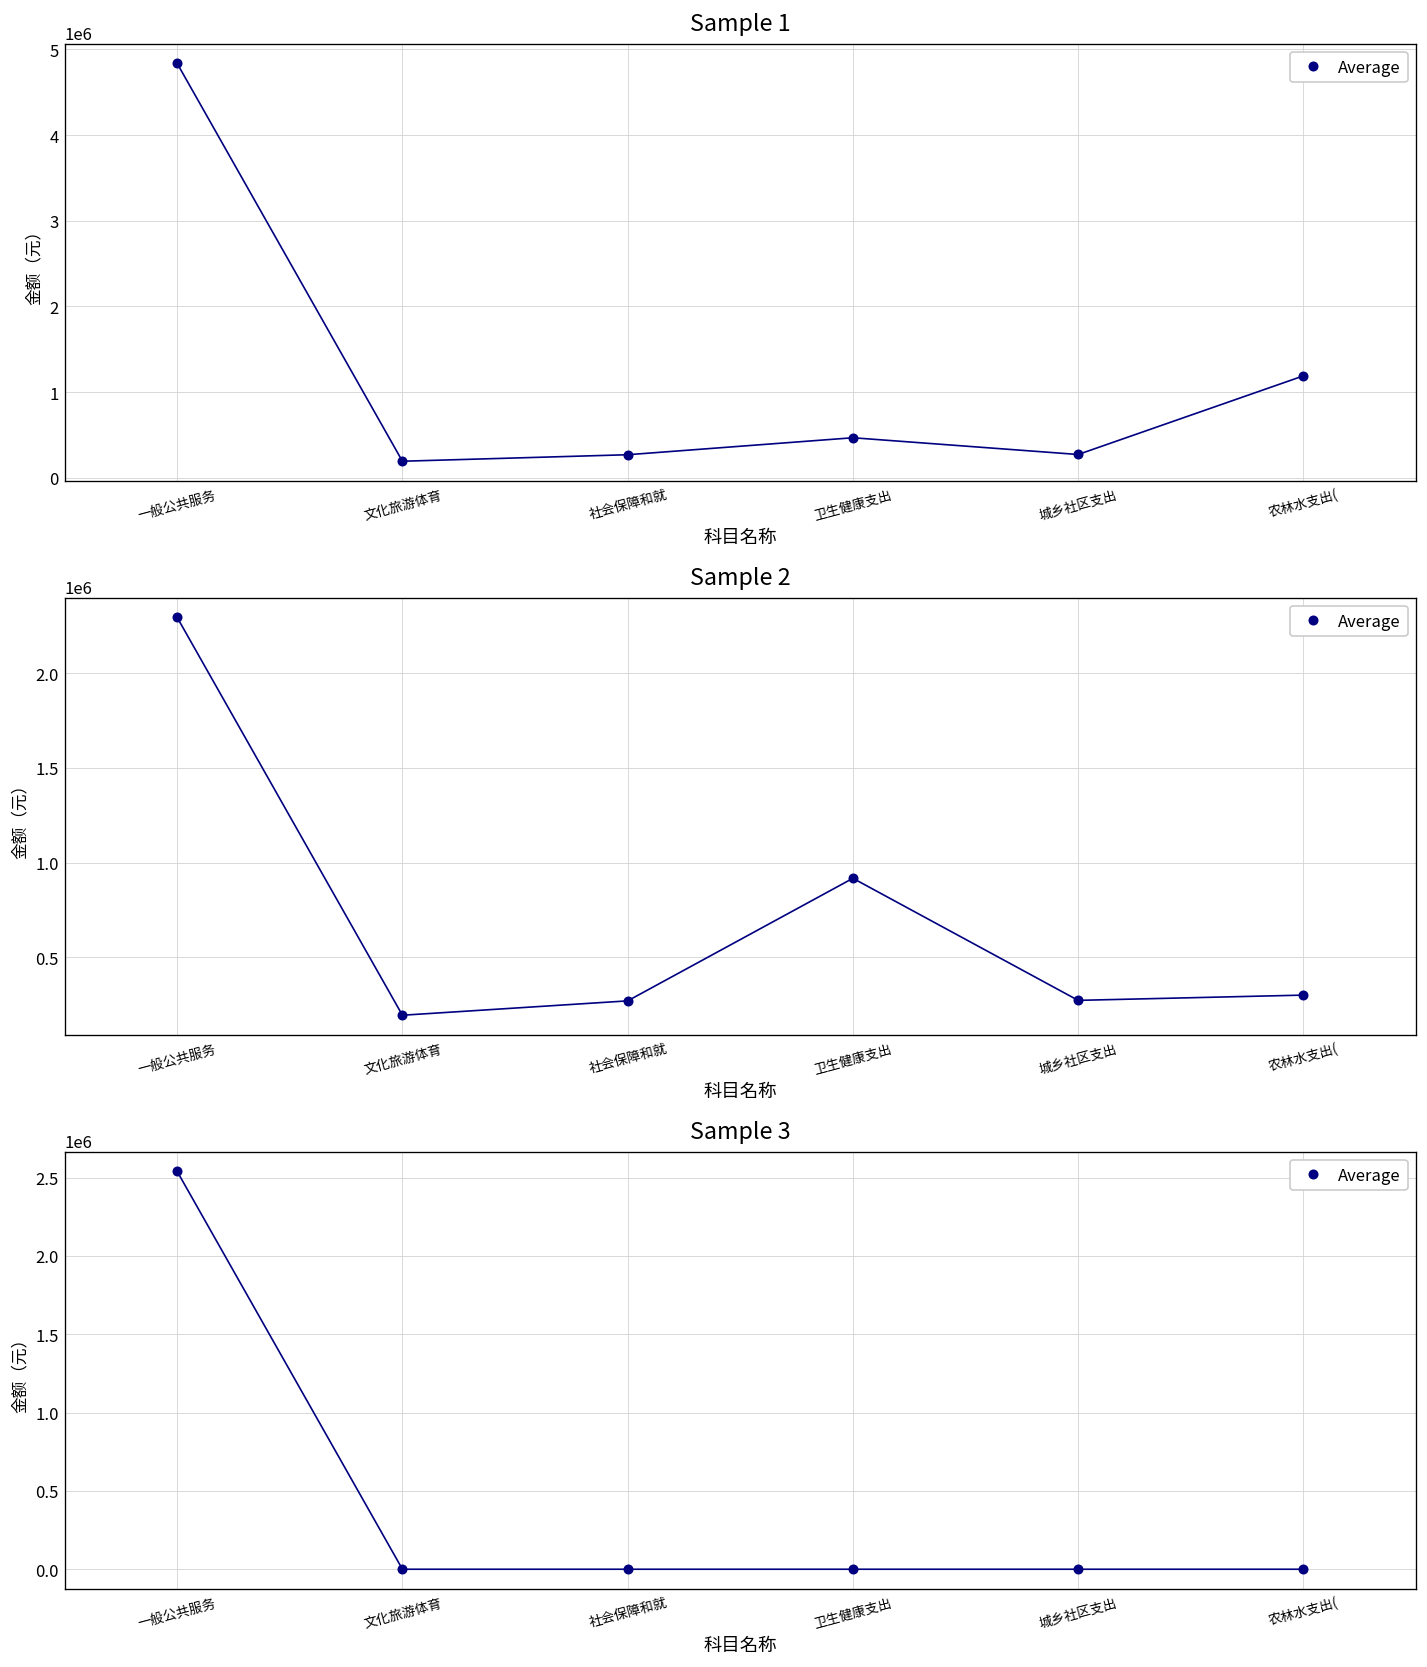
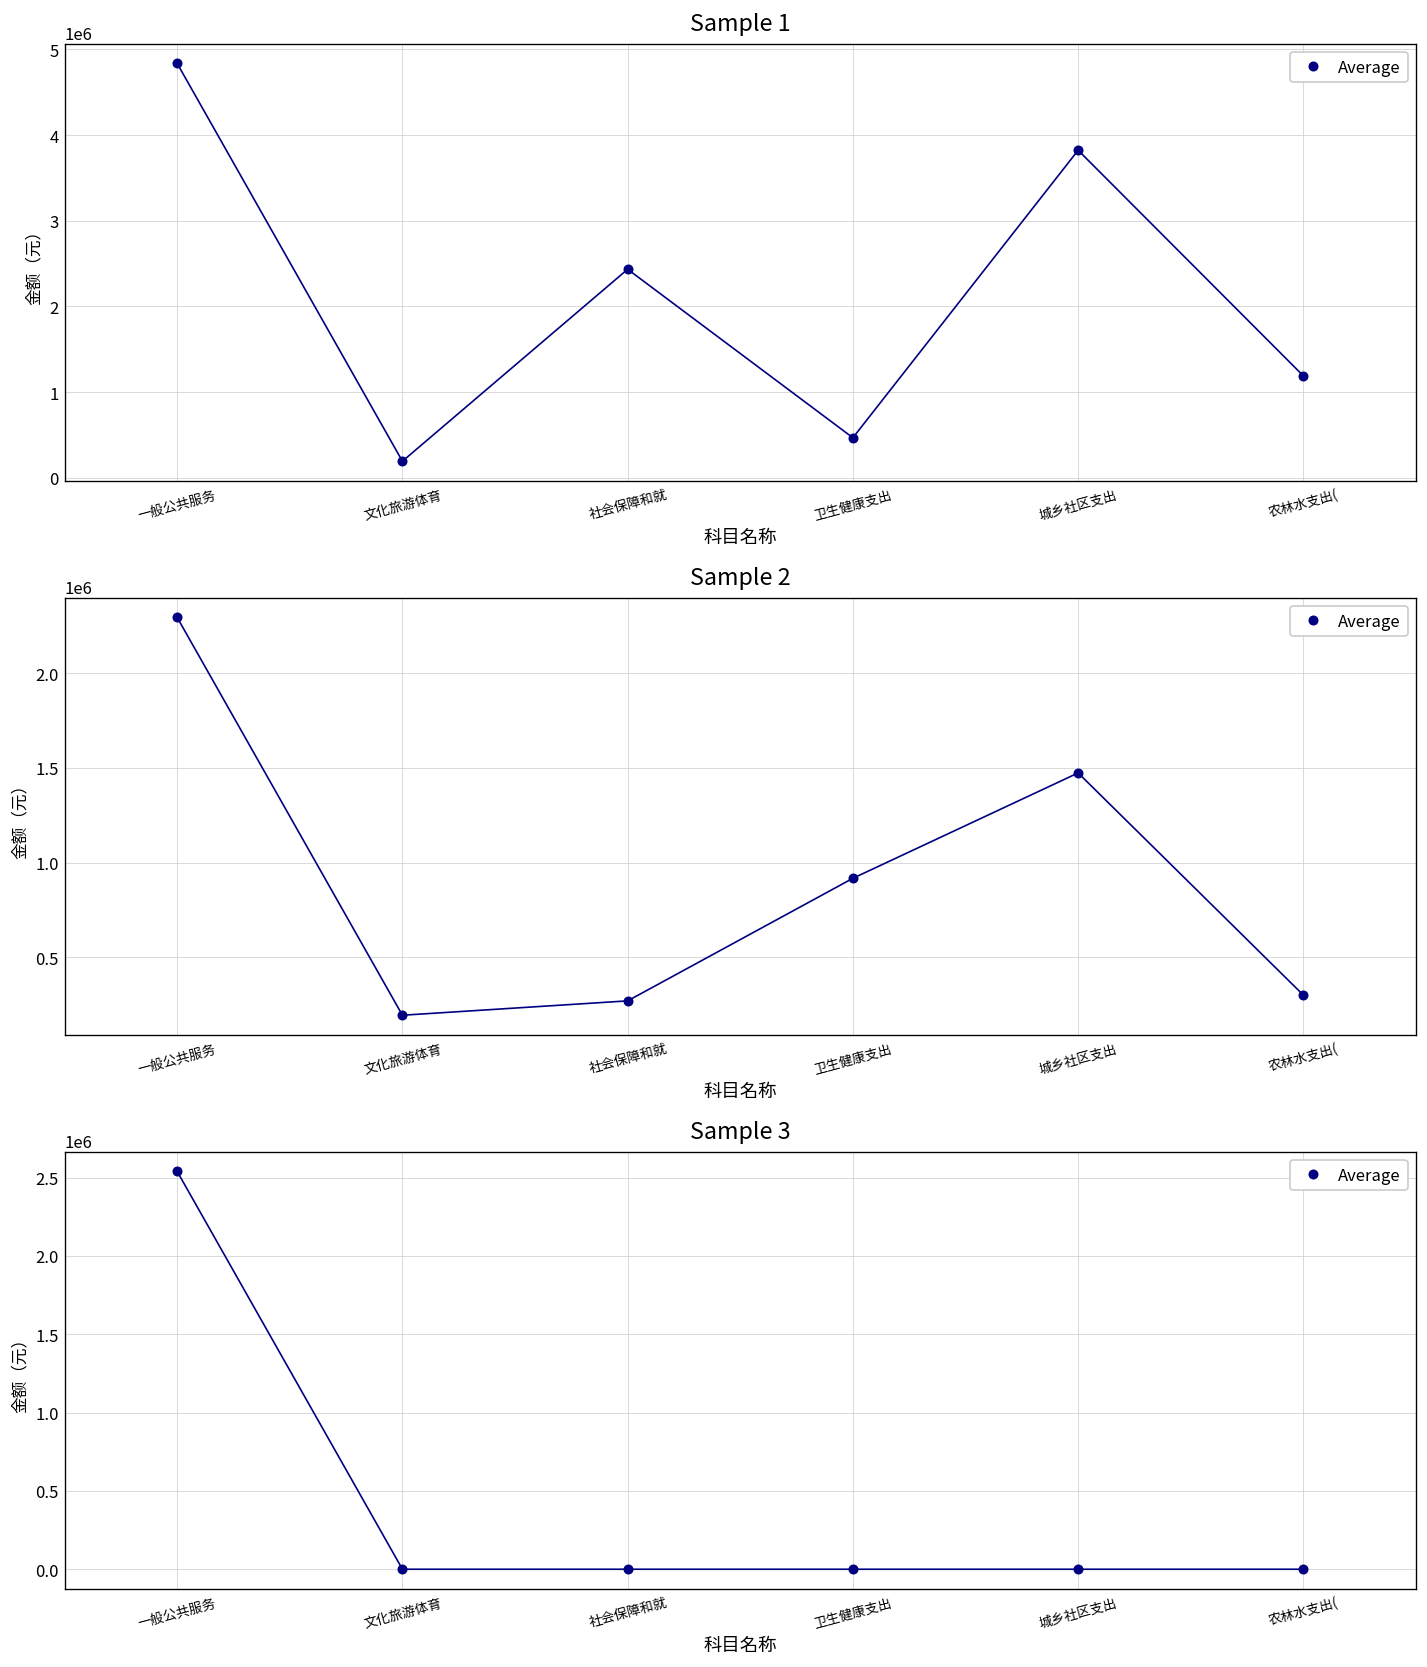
  {
    "Sample 1": {
      "一般公共服务": 4800000,
      "文化旅游体育": 200000,
-     "社会保障和就": 300000,
+     "社会保障和就": 2400000,
      "卫生健康支出": 500000,
-     "城乡社区支出": 300000,
+     "城乡社区支出": 3800000,
      "农林水支出(": 1200000
    },
    "Sample 2": {
      "一般公共服务": 2300000,
      "文化旅游体育": 190000,
      "社会保障和就": 270000,
      "卫生健康支出": 920000,
-     "城乡社区支出": 270000,
+     "城乡社区支出": 1470000,
      "农林水支出(": 300000
    },
    "Sample 3": {
      "一般公共服务": 2540000,
      "文化旅游体育": 0,
      "社会保障和就": 0,
      "卫生健康支出": 0,
      "城乡社区支出": 0,
      "农林水支出(": 0
    }
  }
